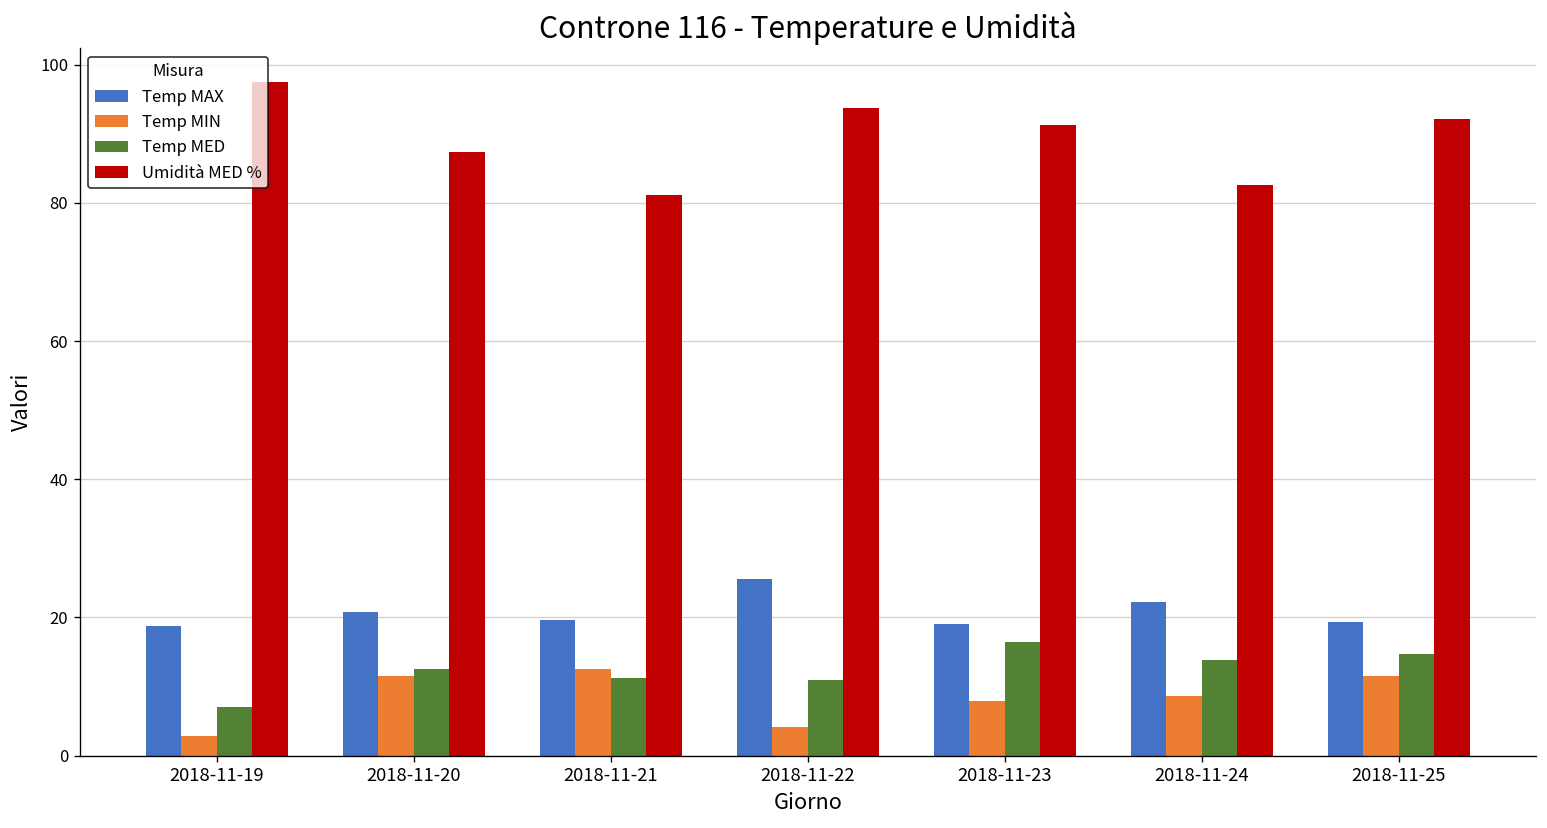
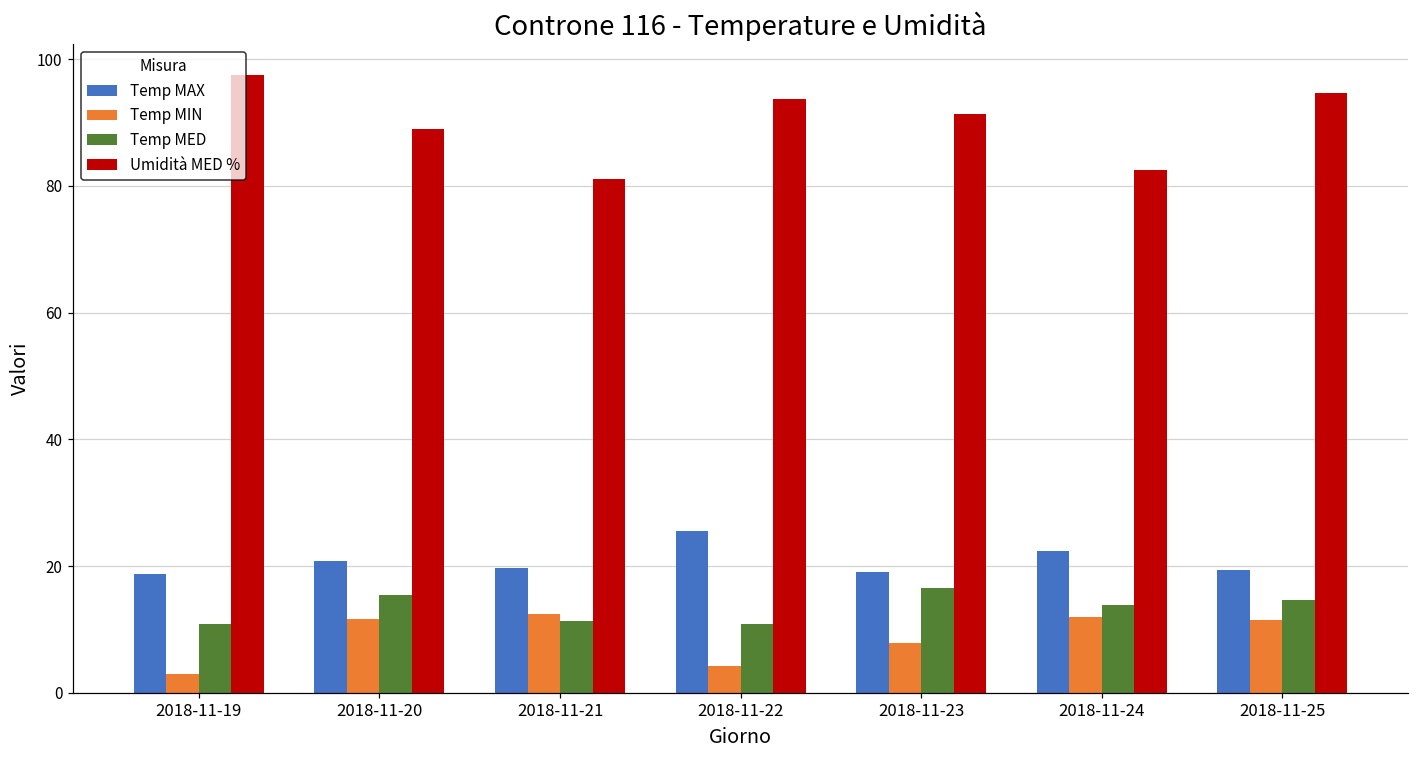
  {
    "Temp MAX": {
      "2018-11-19": 19,
      "2018-11-20": 21,
      "2018-11-21": 20,
      "2018-11-22": 26,
      "2018-11-23": 19,
      "2018-11-24": 22,
      "2018-11-25": 19
    },
    "Temp MIN": {
      "2018-11-19": 3,
      "2018-11-20": 12,
      "2018-11-21": 13,
      "2018-11-22": 4,
      "2018-11-23": 8,
-     "2018-11-24": 9,
+     "2018-11-24": 12,
      "2018-11-25": 12
    },
    "Temp MED": {
-     "2018-11-19": 7,
-     "2018-11-20": 13,
+     "2018-11-19": 11,
+     "2018-11-20": 16,
      "2018-11-21": 11,
      "2018-11-22": 11,
      "2018-11-23": 17,
      "2018-11-24": 14,
      "2018-11-25": 15
    },
    "Umidità MED %": {
      "2018-11-19": 98,
-     "2018-11-20": 87,
+     "2018-11-20": 89,
      "2018-11-21": 81,
      "2018-11-22": 94,
      "2018-11-23": 91,
      "2018-11-24": 83,
-     "2018-11-25": 92
+     "2018-11-25": 95
    }
  }
